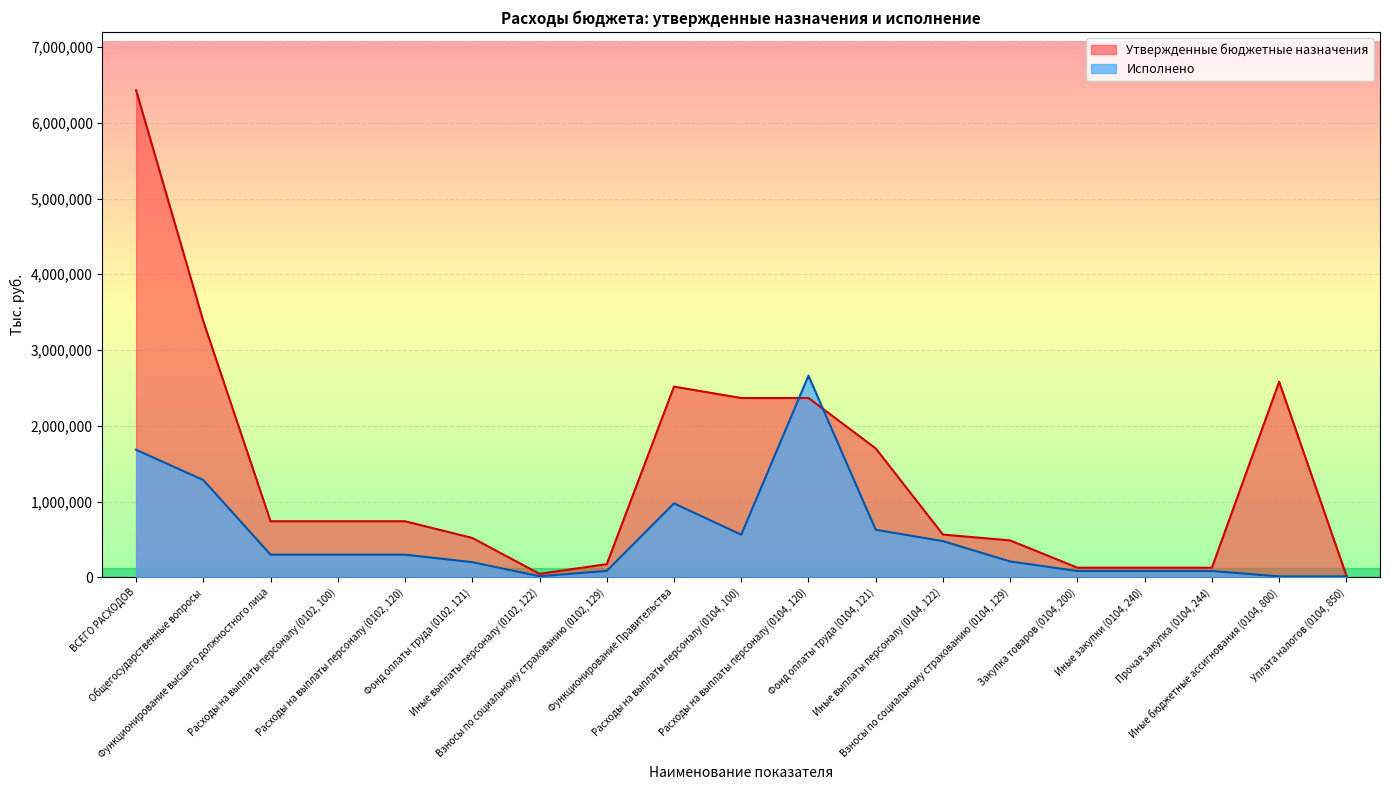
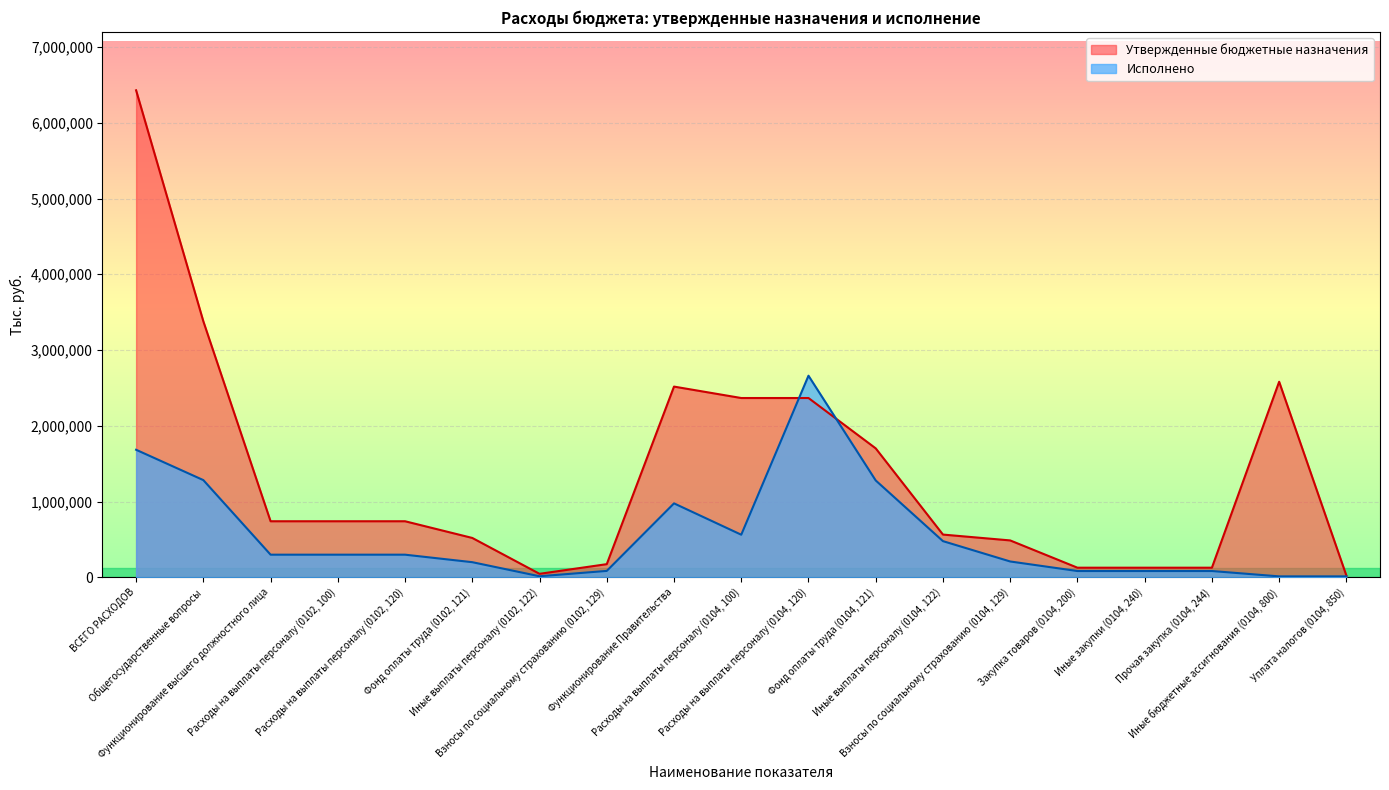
  {
    "Утвержденные бюджетные назначения": {
      "ВСЕГО РАСХОДОВ": "6,400,000",
      "Общегосударственные вопросы": "3,400,000",
      "Функционирование высшего должностного лица": "700,000",
      "Расходы на выплаты персоналу (0102, 100)": "700,000",
      "Расходы на выплаты персоналу (0102, 120)": "700,000",
      "Фонд оплаты труда (0102, 121)": "500,000",
      "Взносы по социальному страхованию (0102, 129)": "200,000",
      "Функционирование Правительства": "2,500,000",
      "Расходы на выплаты персоналу (0104, 100)": "2,400,000",
      "Расходы на выплаты персоналу (0104, 120)": "2,400,000",
      "Фонд оплаты труда (0104, 121)": "1,700,000",
      "Иные выплаты персоналу (0104, 122)": "600,000",
      "Взносы по социальному страхованию (0104, 129)": "500,000",
      "Иные бюджетные ассигнования (0104, 800)": "2,600,000"
    },
    "Исполнено": {
      "ВСЕГО РАСХОДОВ": "1,700,000",
      "Общегосударственные вопросы": "1,300,000",
      "Функционирование высшего должностного лица": "300,000",
      "Расходы на выплаты персоналу (0102, 100)": "300,000",
      "Расходы на выплаты персоналу (0102, 120)": "300,000",
      "Фонд оплаты труда (0102, 121)": "200,000",
      "Функционирование Правительства": "1,000,000",
      "Расходы на выплаты персоналу (0104, 100)": "600,000",
      "Расходы на выплаты персоналу (0104, 120)": "2,700,000",
-     "Фонд оплаты труда (0104, 121)": "600,000",
+     "Фонд оплаты труда (0104, 121)": "1,300,000",
      "Иные выплаты персоналу (0104, 122)": "500,000",
      "Взносы по социальному страхованию (0104, 129)": "200,000"
    }
  }
